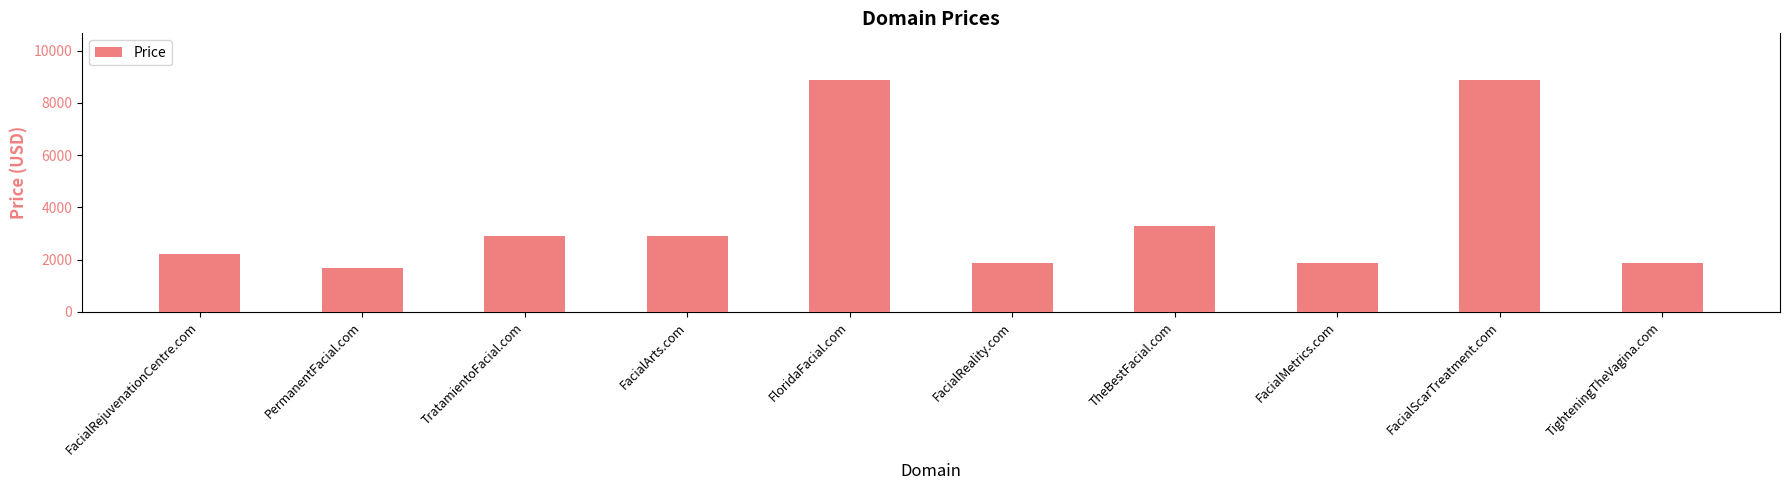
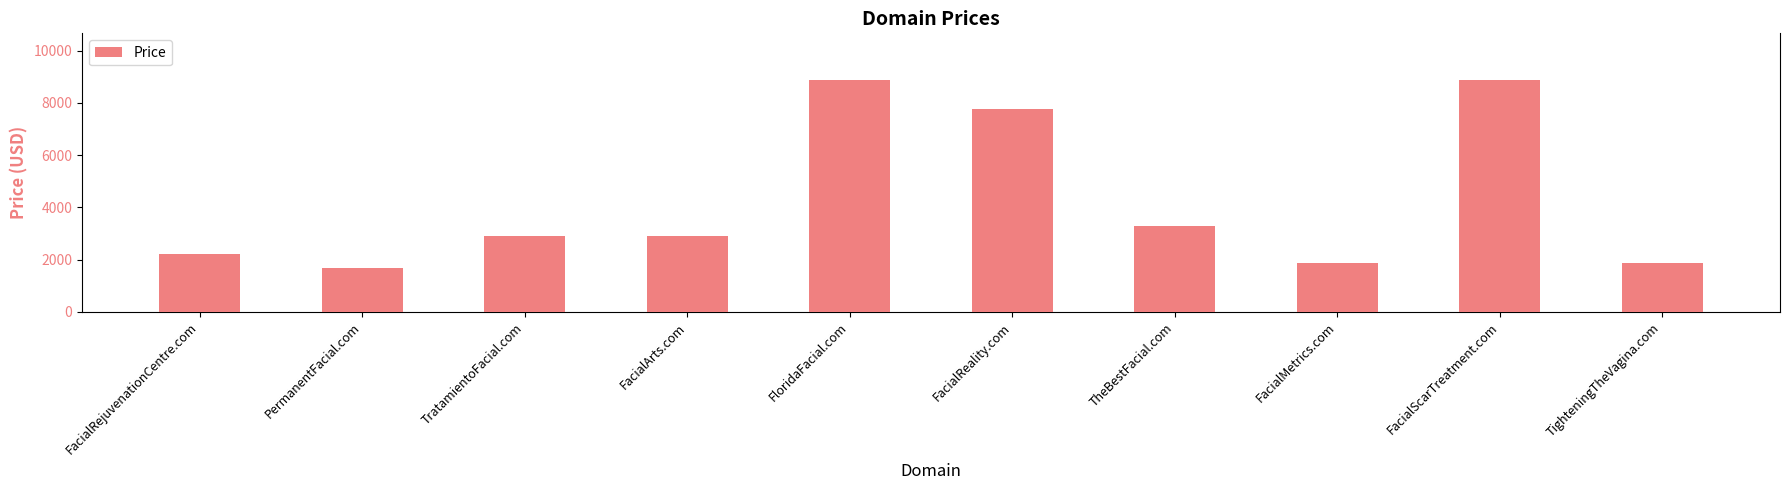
  {
    "FacialRejuvenationCentre.com": 2200,
    "PermanentFacial.com": 1700,
    "TratamientoFacial.com": 2900,
    "FacialArts.com": 2900,
    "FloridaFacial.com": 8900,
-   "FacialReality.com": 1900,
+   "FacialReality.com": 7800,
    "TheBestFacial.com": 3300,
    "FacialMetrics.com": 1900,
    "FacialScarTreatment.com": 8900,
    "TighteningTheVagina.com": 1900
  }
